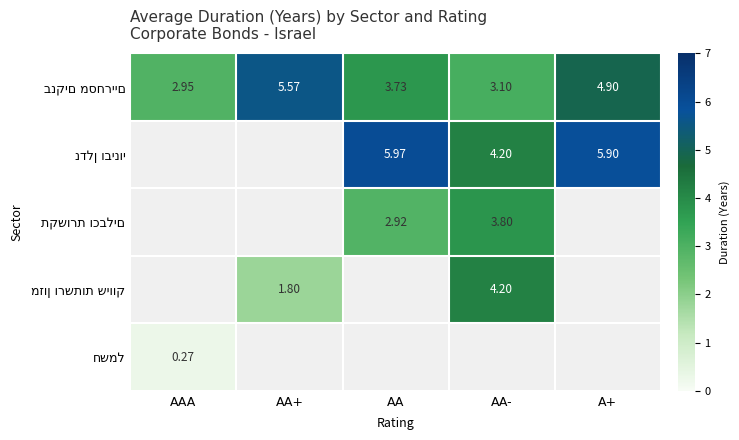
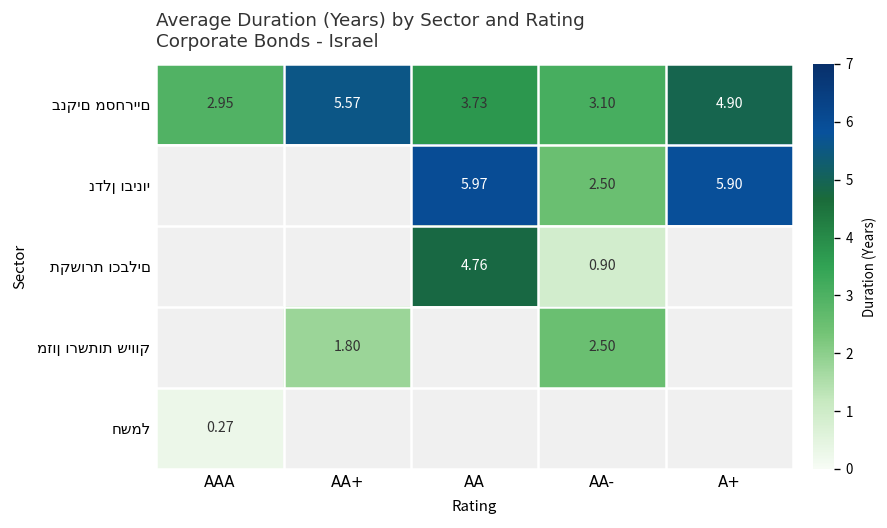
  {
    "בנקים מסחריים": {
      "AAA": 2.95,
      "AA+": 5.57,
      "AA": 3.73,
      "AA-": 3.10,
      "A+": 4.90
    },
    "נדלן ובינוי": {
      "AA": 5.97,
-     "AA-": 4.20,
+     "AA-": 2.50,
      "A+": 5.90
    },
    "תקשורת וכבלים": {
-     "AA": 2.92,
-     "AA-": 3.80
+     "AA": 4.76,
+     "AA-": 0.90
    },
    "מזון ורשתות שיווק": {
      "AA+": 1.80,
-     "AA-": 4.20
+     "AA-": 2.50
    },
    "חשמל": {
      "AAA": 0.27
    }
  }
